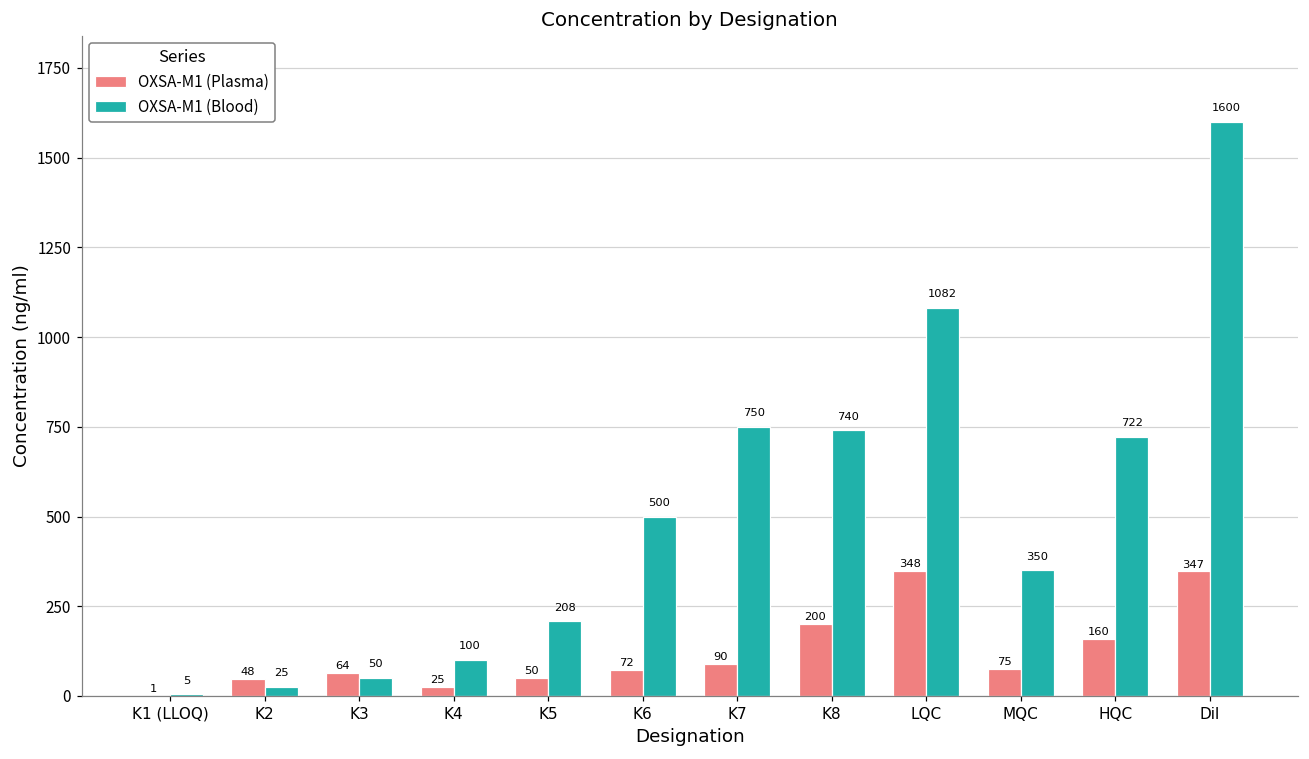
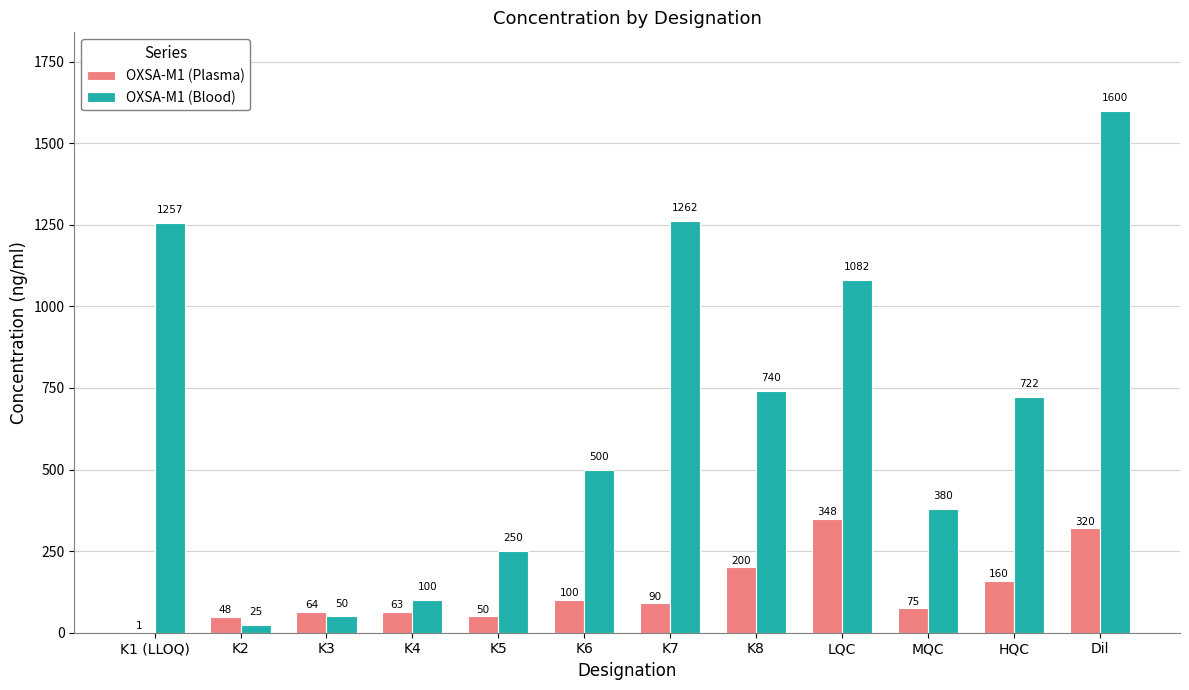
  {
    "OXSA-M1 (Plasma)": {
      "K1 (LLOQ)": 1,
      "K2": 48,
      "K3": 64,
-     "K4": 25,
+     "K4": 63,
      "K5": 50,
-     "K6": 72,
+     "K6": 100,
      "K7": 90,
      "K8": 200,
      "LQC": 348,
      "MQC": 75,
      "HQC": 160,
-     "Dil": 347
+     "Dil": 320
    },
    "OXSA-M1 (Blood)": {
-     "K1 (LLOQ)": 5,
+     "K1 (LLOQ)": 1257,
      "K2": 25,
      "K3": 50,
      "K4": 100,
-     "K5": 208,
+     "K5": 250,
      "K6": 500,
-     "K7": 750,
+     "K7": 1262,
      "K8": 740,
      "LQC": 1082,
-     "MQC": 350,
+     "MQC": 380,
      "HQC": 722,
      "Dil": 1600
    }
  }
